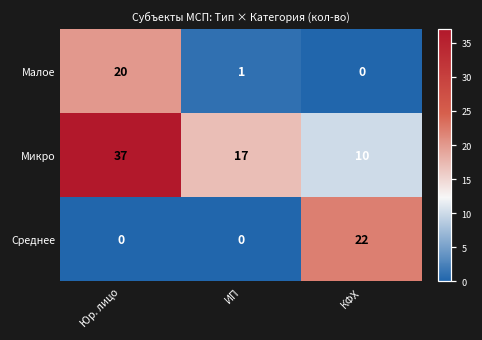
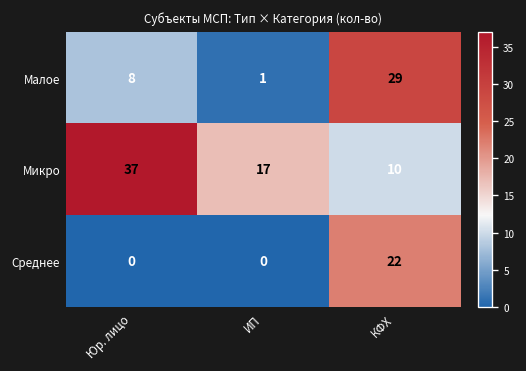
  {
    "Малое": {
-     "Юр. лицо": 20,
+     "Юр. лицо": 8,
      "ИП": 1,
-     "КФХ": 0
+     "КФХ": 29
    },
    "Микро": {
      "Юр. лицо": 37,
      "ИП": 17,
      "КФХ": 10
    },
    "Среднее": {
      "Юр. лицо": 0,
      "ИП": 0,
      "КФХ": 22
    }
  }
